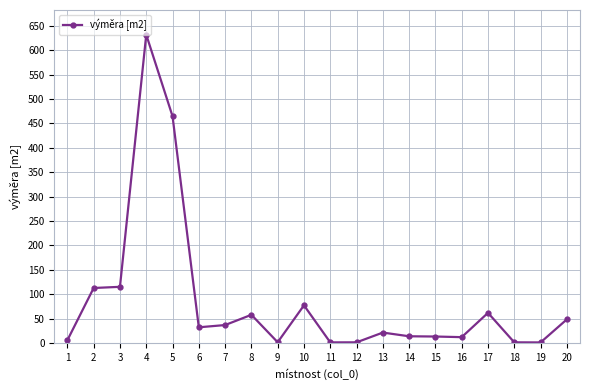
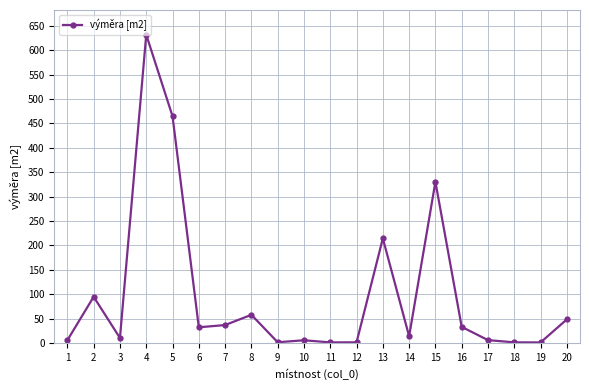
  {
    "1": 10,
-   "2": 110,
-   "3": 120,
+   "2": 90,
+   "3": 10,
    "5": 460,
    "6": 30,
    "7": 40,
    "8": 60,
    "9": 0,
-   "10": 80,
+   "10": 10,
    "11": 0,
    "12": 0,
-   "13": 20,
+   "13": 210,
    "14": 10,
-   "15": 10,
-   "16": 10,
-   "17": 60,
+   "15": 330,
+   "16": 30,
+   "17": 10,
    "18": 0,
    "19": 0,
    "20": 50
  }
